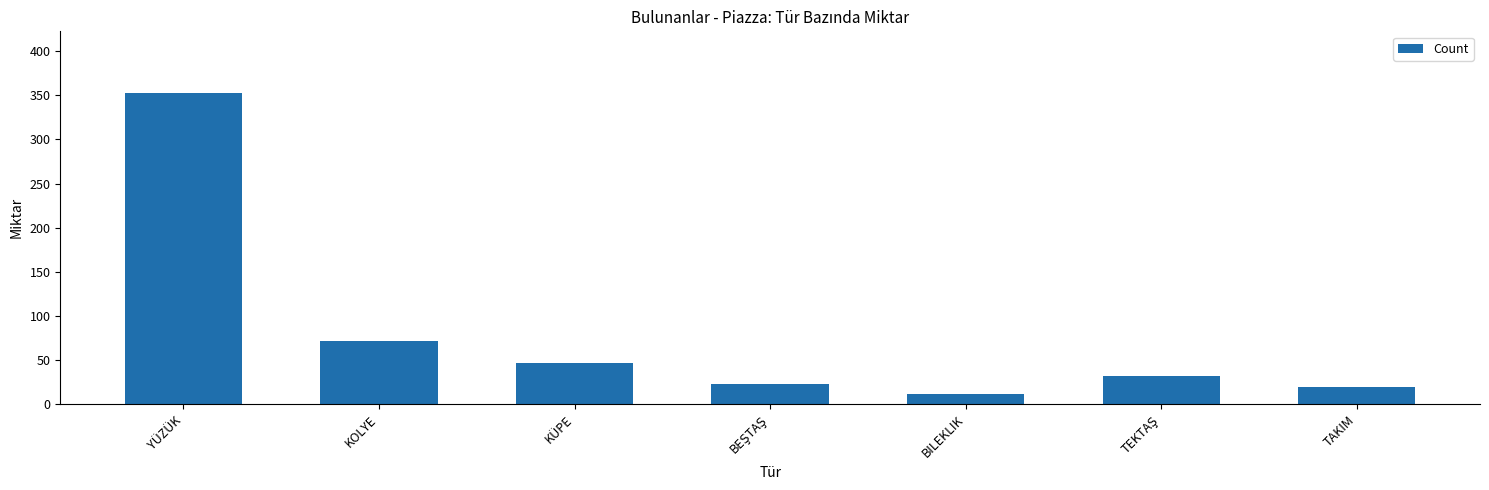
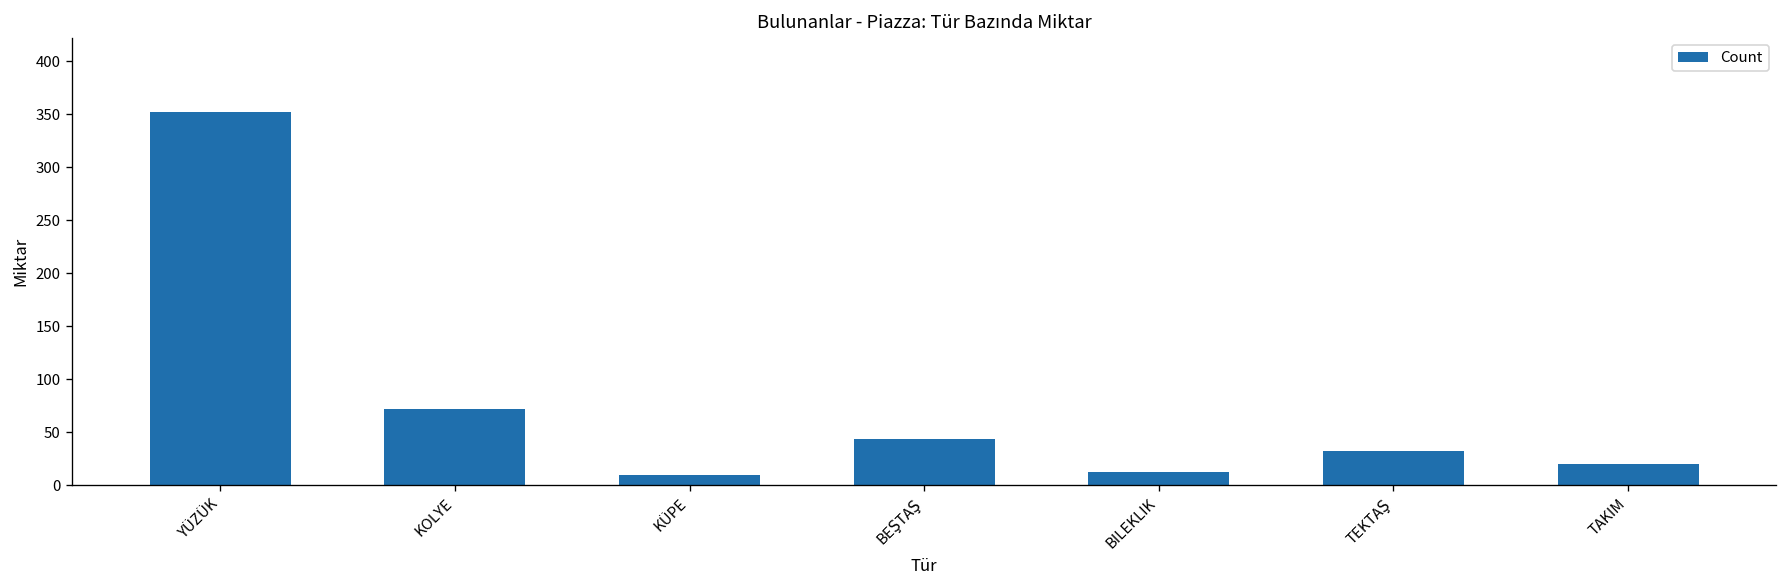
  {
    "YÜZÜK": 350,
    "KOLYE": 70,
-   "KÜPE": 50,
-   "BEŞTAŞ": 20,
+   "KÜPE": 10,
+   "BEŞTAŞ": 40,
    "BILEKLIK": 10,
    "TEKTAŞ": 30,
    "TAKIM": 20
  }
